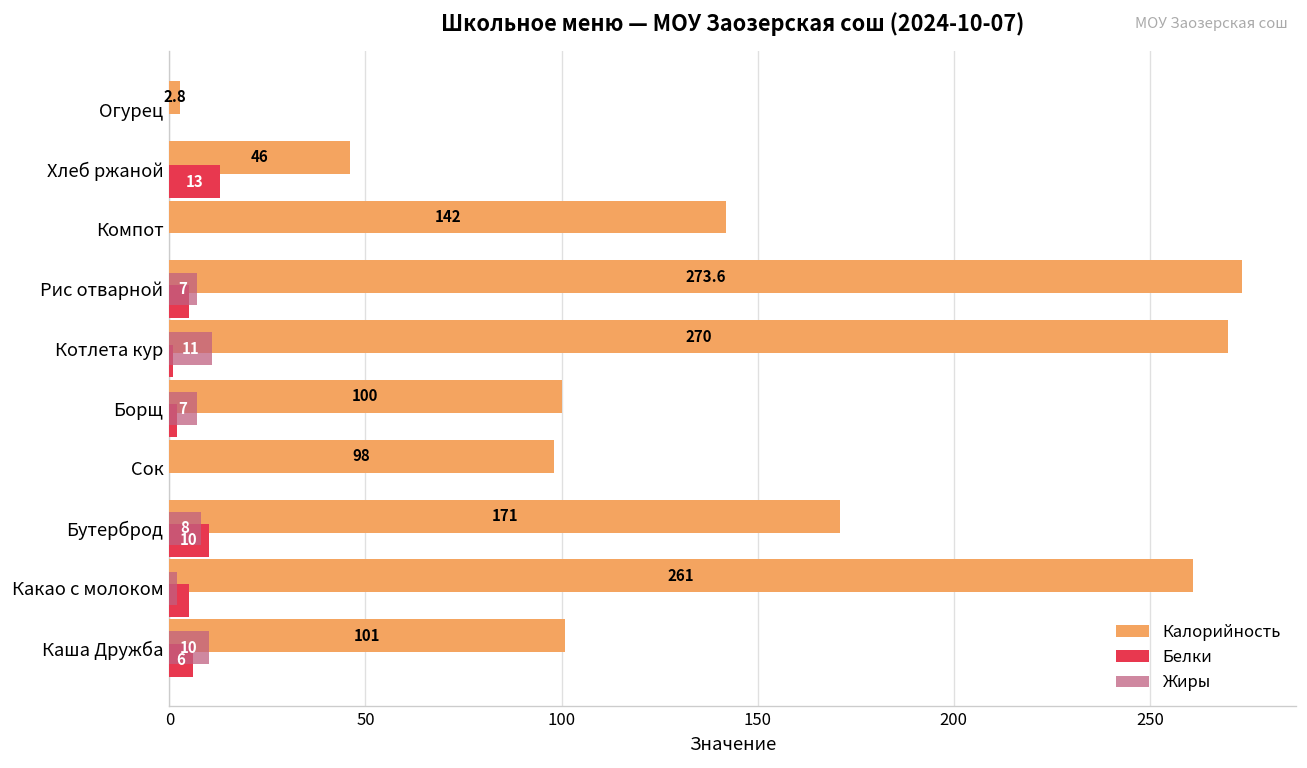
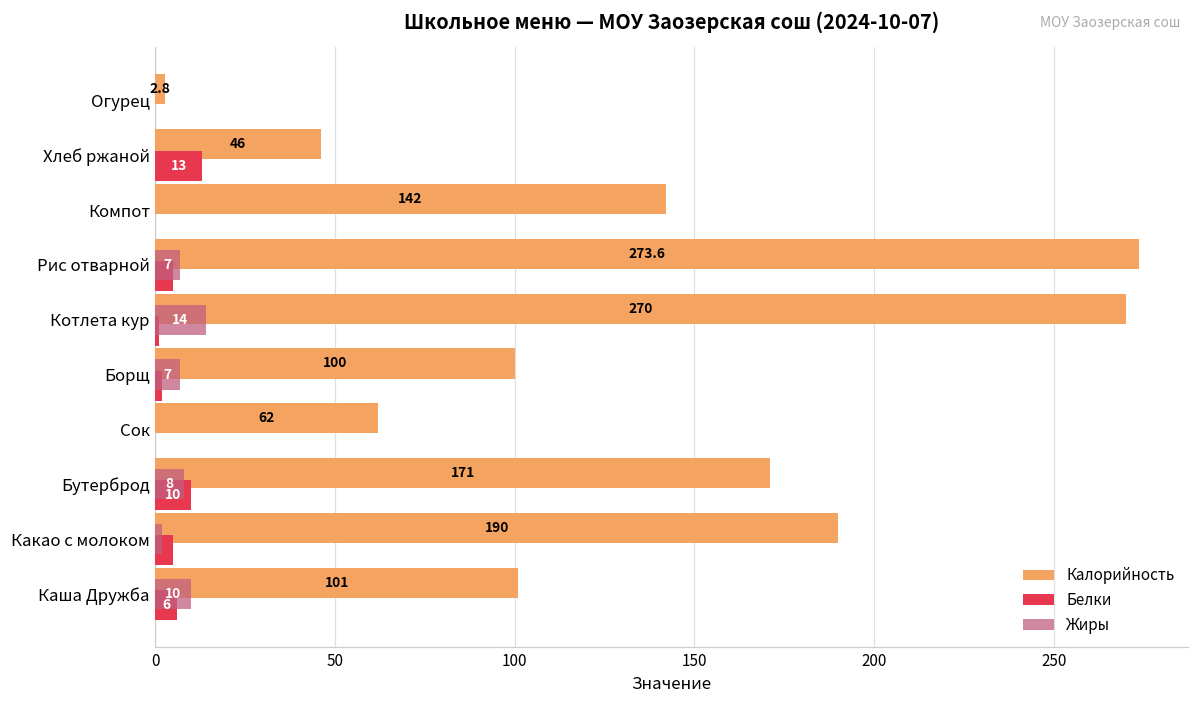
  {
    "Калорийность": {
      "Огурец": 2.8,
      "Хлеб ржаной": 46,
      "Компот": 142,
      "Рис отварной": 273.6,
      "Котлета кур": 270,
      "Борщ": 100,
-     "Сок": 98,
+     "Сок": 62,
      "Бутерброд": 171,
-     "Какао с молоком": 261,
+     "Какао с молоком": 190,
      "Каша Дружба": 101
    },
    "Белки": {
      "Хлеб ржаной": 13,
      "Бутерброд": 10
    },
    "Жиры": {
-     "Котлета кур": 11
+     "Котлета кур": 14
    }
  }
